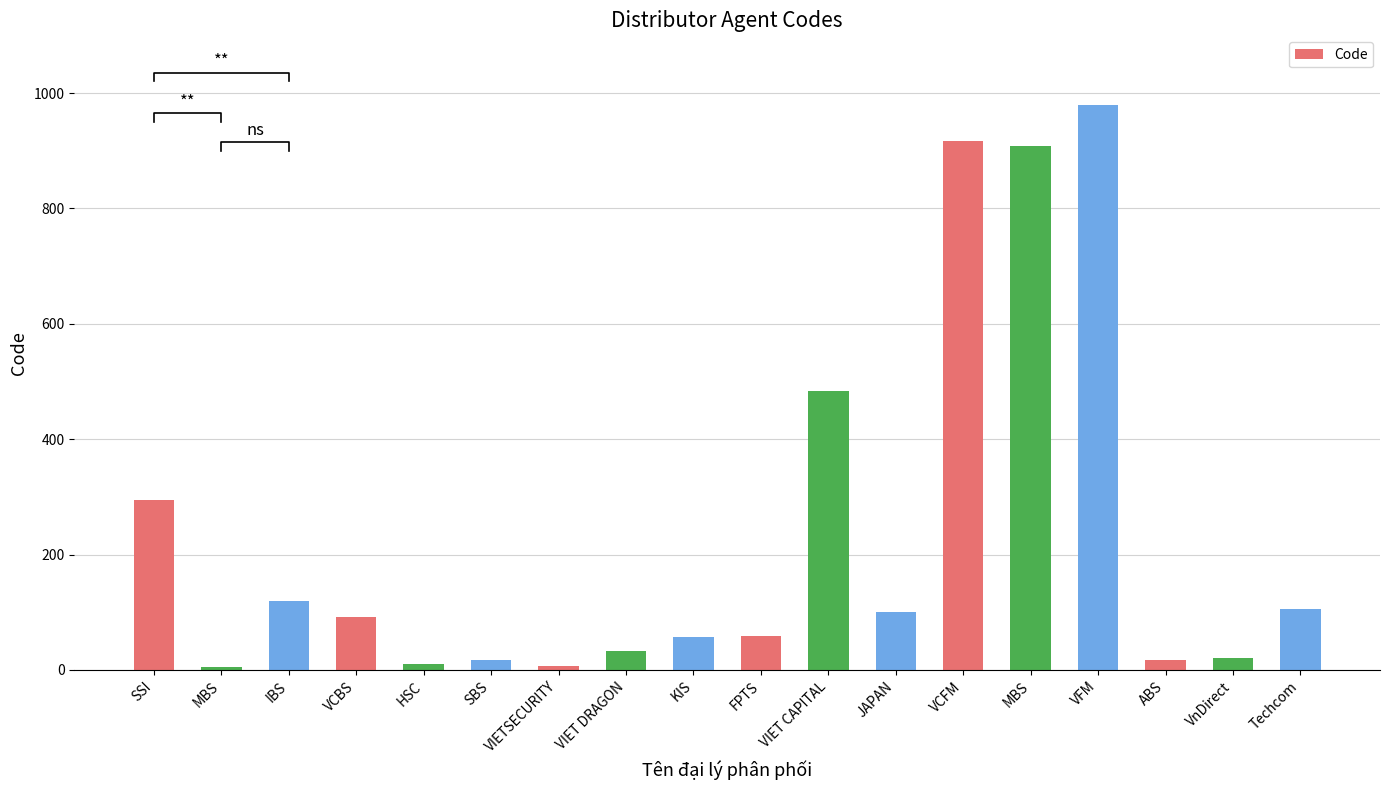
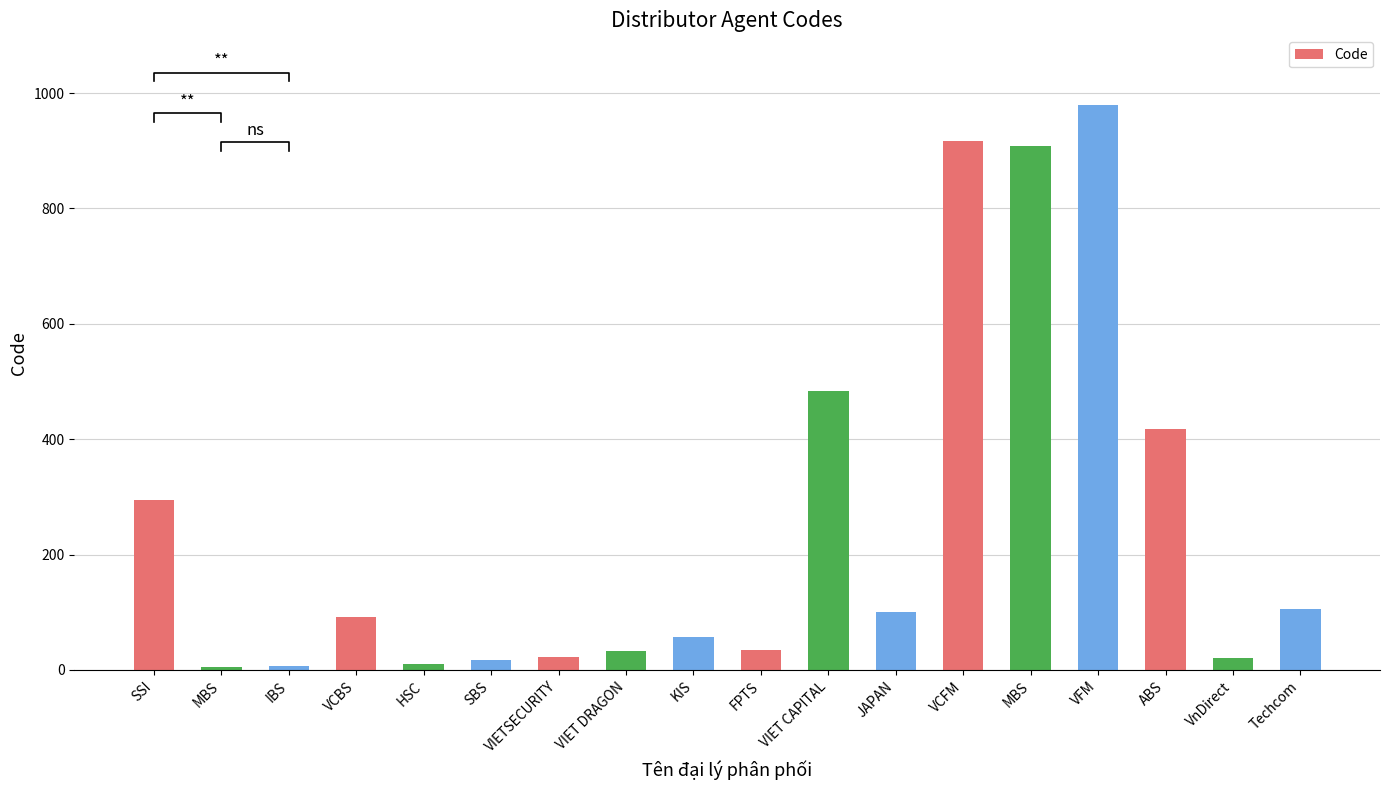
  {
    "Code": {
      "SSI": 290,
-     "IBS": 120,
+     "IBS": 10,
      "VCBS": 90,
      "HSC": 10,
      "SBS": 20,
-     "VIETSECURITY": 10,
+     "VIETSECURITY": 20,
      "VIET DRAGON": 30,
      "KIS": 60,
-     "FPTS": 60,
+     "FPTS": 40,
      "VIET CAPITAL": 480,
      "JAPAN": 100,
      "VCFM": 920,
      "VFM": 980,
-     "ABS": 20,
+     "ABS": 420,
      "VnDirect": 20,
      "Techcom": 110
    }
  }
